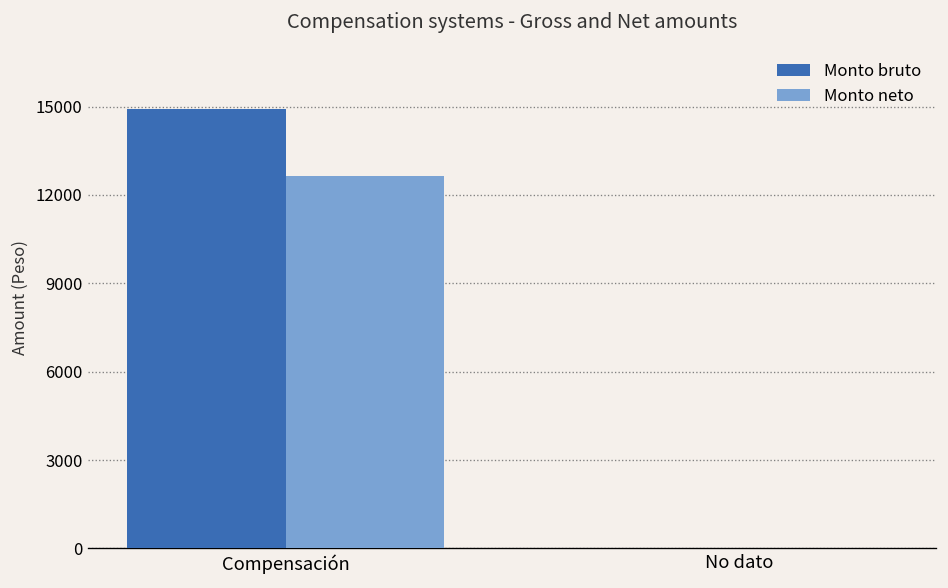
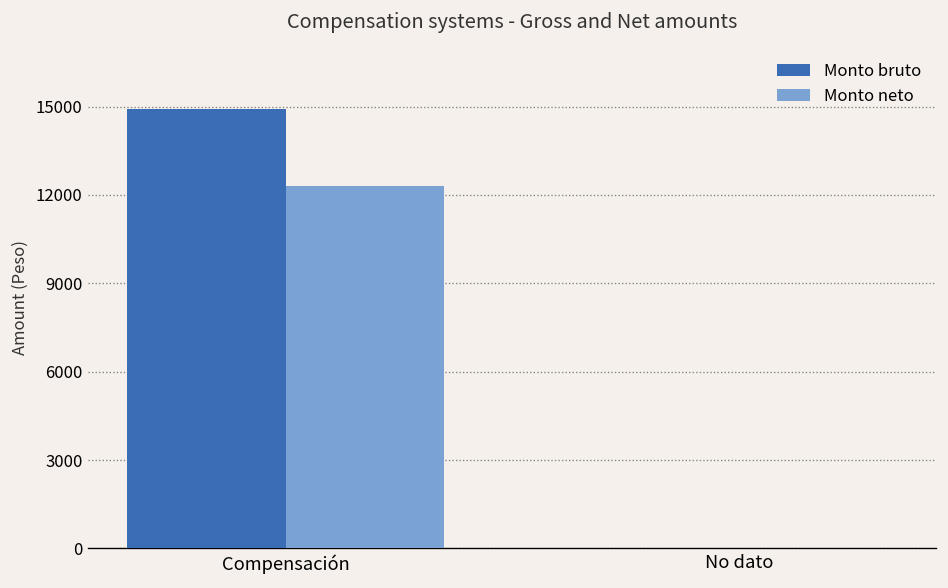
  {
    "Monto bruto": {
      "Compensación": 14900,
      "No dato": 0
    },
    "Monto neto": {
-     "Compensación": 12600,
+     "Compensación": 12300,
      "No dato": 0
    }
  }
